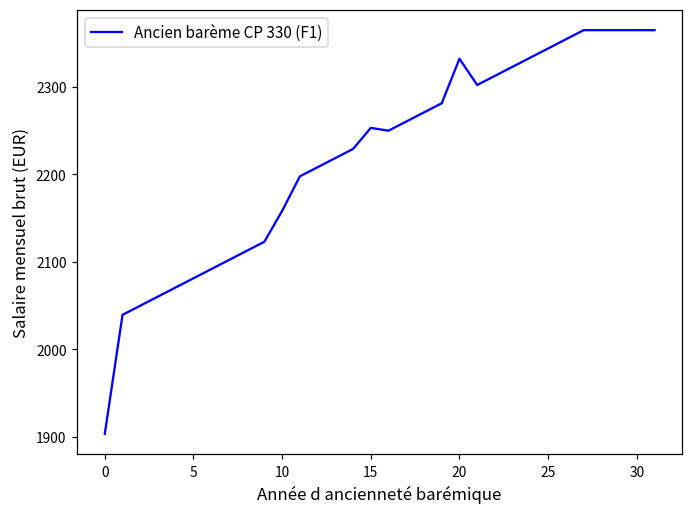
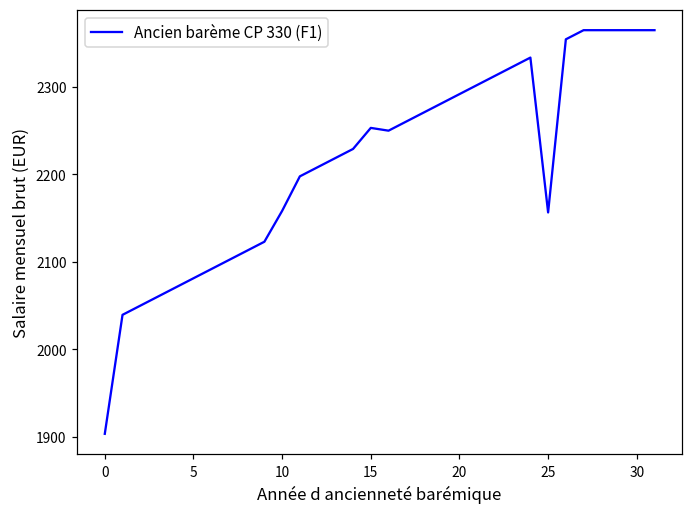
  {
    "0": 1900,
    "5": 2080,
    "10": 2160,
    "15": 2250,
-   "20": 2330,
-   "25": 2340,
+   "20": 2290,
+   "25": 2160,
    "30": 2360
  }
